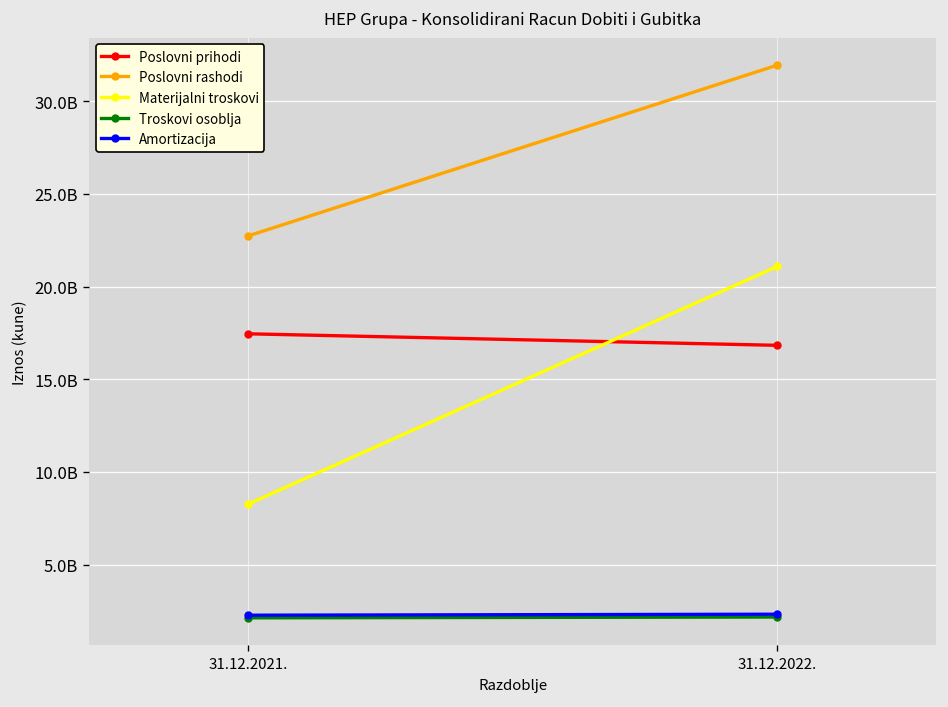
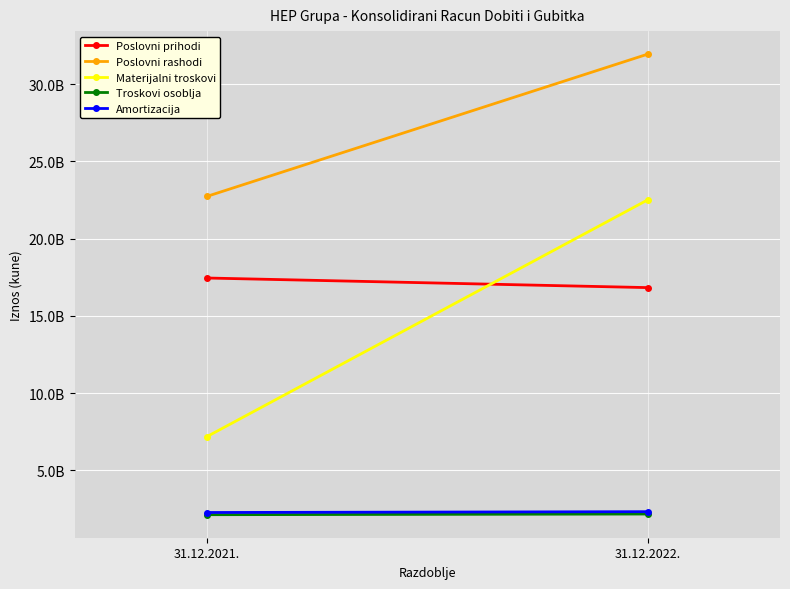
  {
    "Poslovni prihodi": {
      "31.12.2021.": 17500000000,
      "31.12.2022.": 16800000000
    },
    "Poslovni rashodi": {
      "31.12.2021.": 22700000000,
      "31.12.2022.": 32000000000
    },
    "Materijalni troskovi": {
-     "31.12.2021.": 8300000000,
-     "31.12.2022.": 21100000000
+     "31.12.2021.": 7200000000,
+     "31.12.2022.": 22500000000
    }
  }
